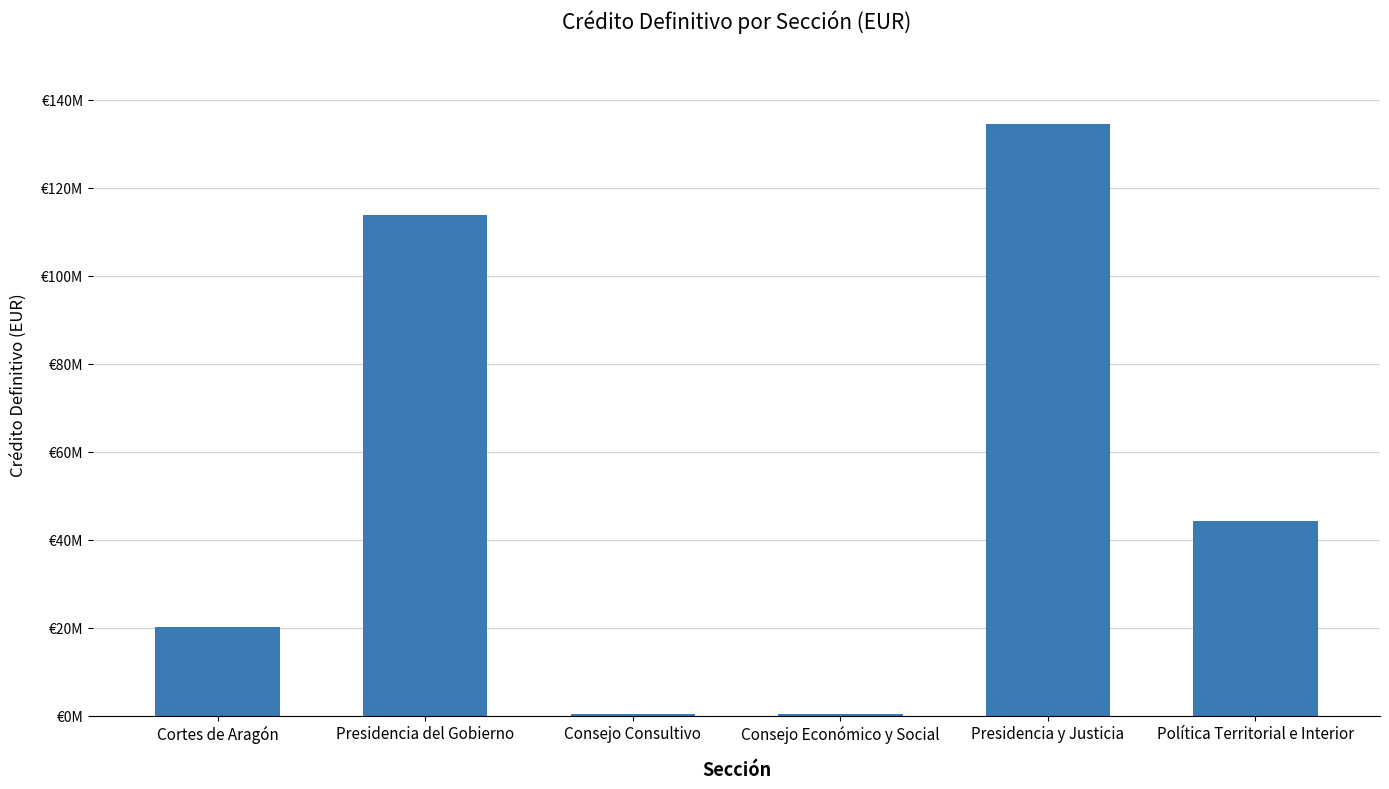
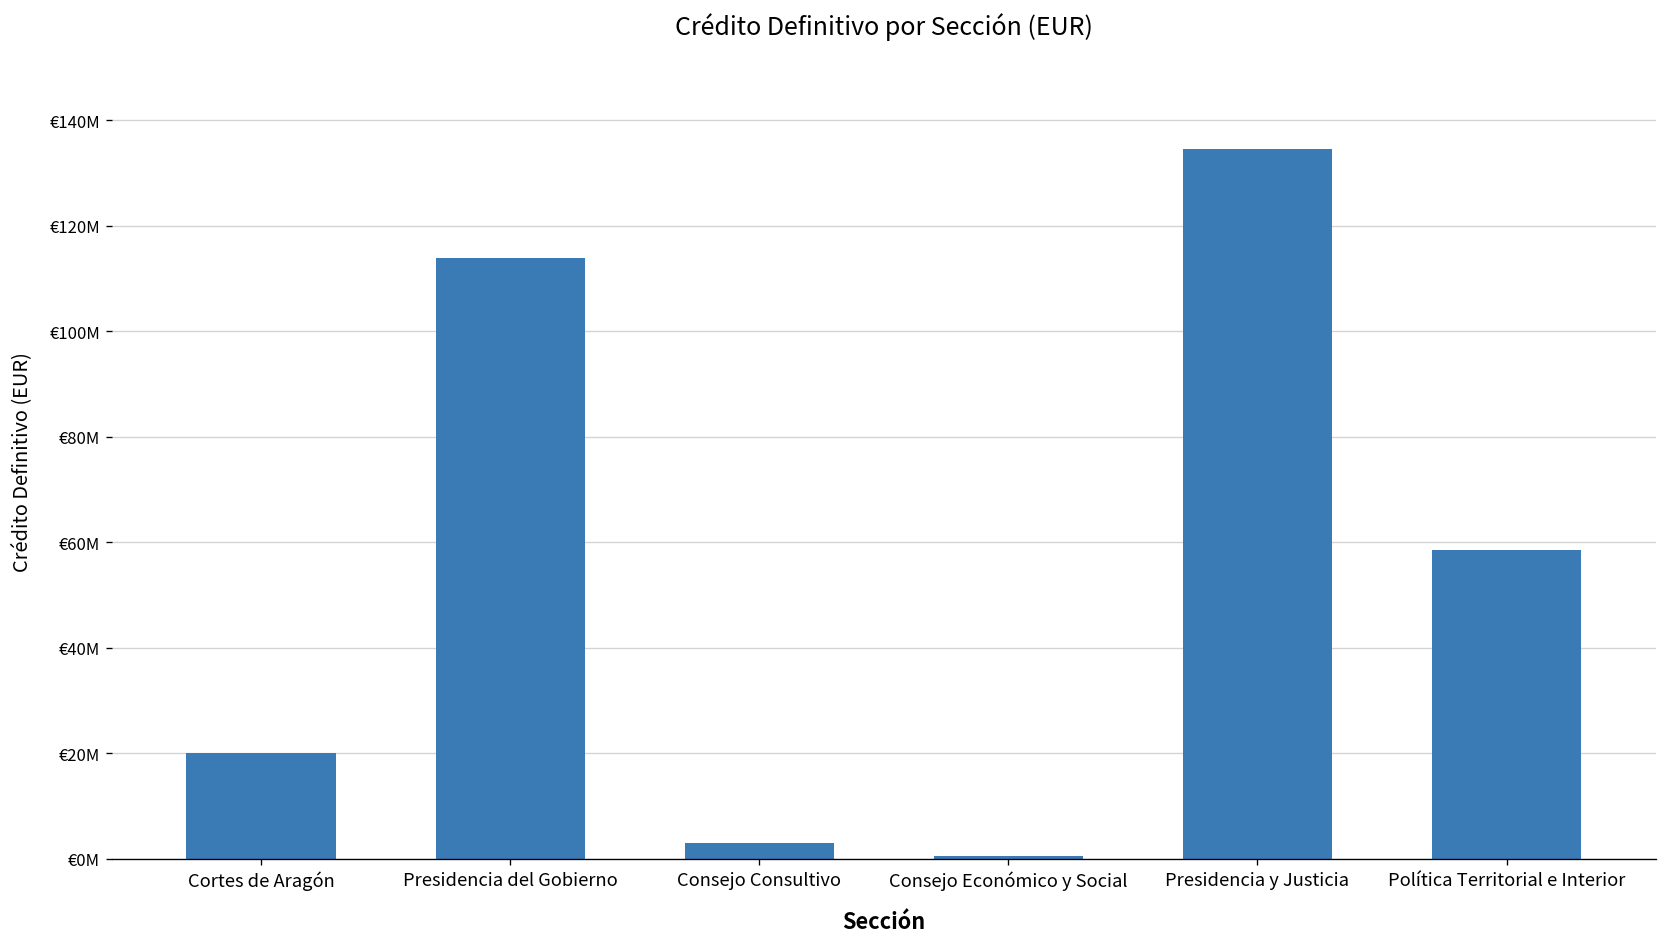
  {
    "Cortes de Aragón": "€20000000",
    "Presidencia del Gobierno": "€114000000",
-   "Consejo Consultivo": "€0",
+   "Consejo Consultivo": "€3000000",
    "Presidencia y Justicia": "€135000000",
-   "Política Territorial e Interior": "€44000000"
+   "Política Territorial e Interior": "€59000000"
  }
